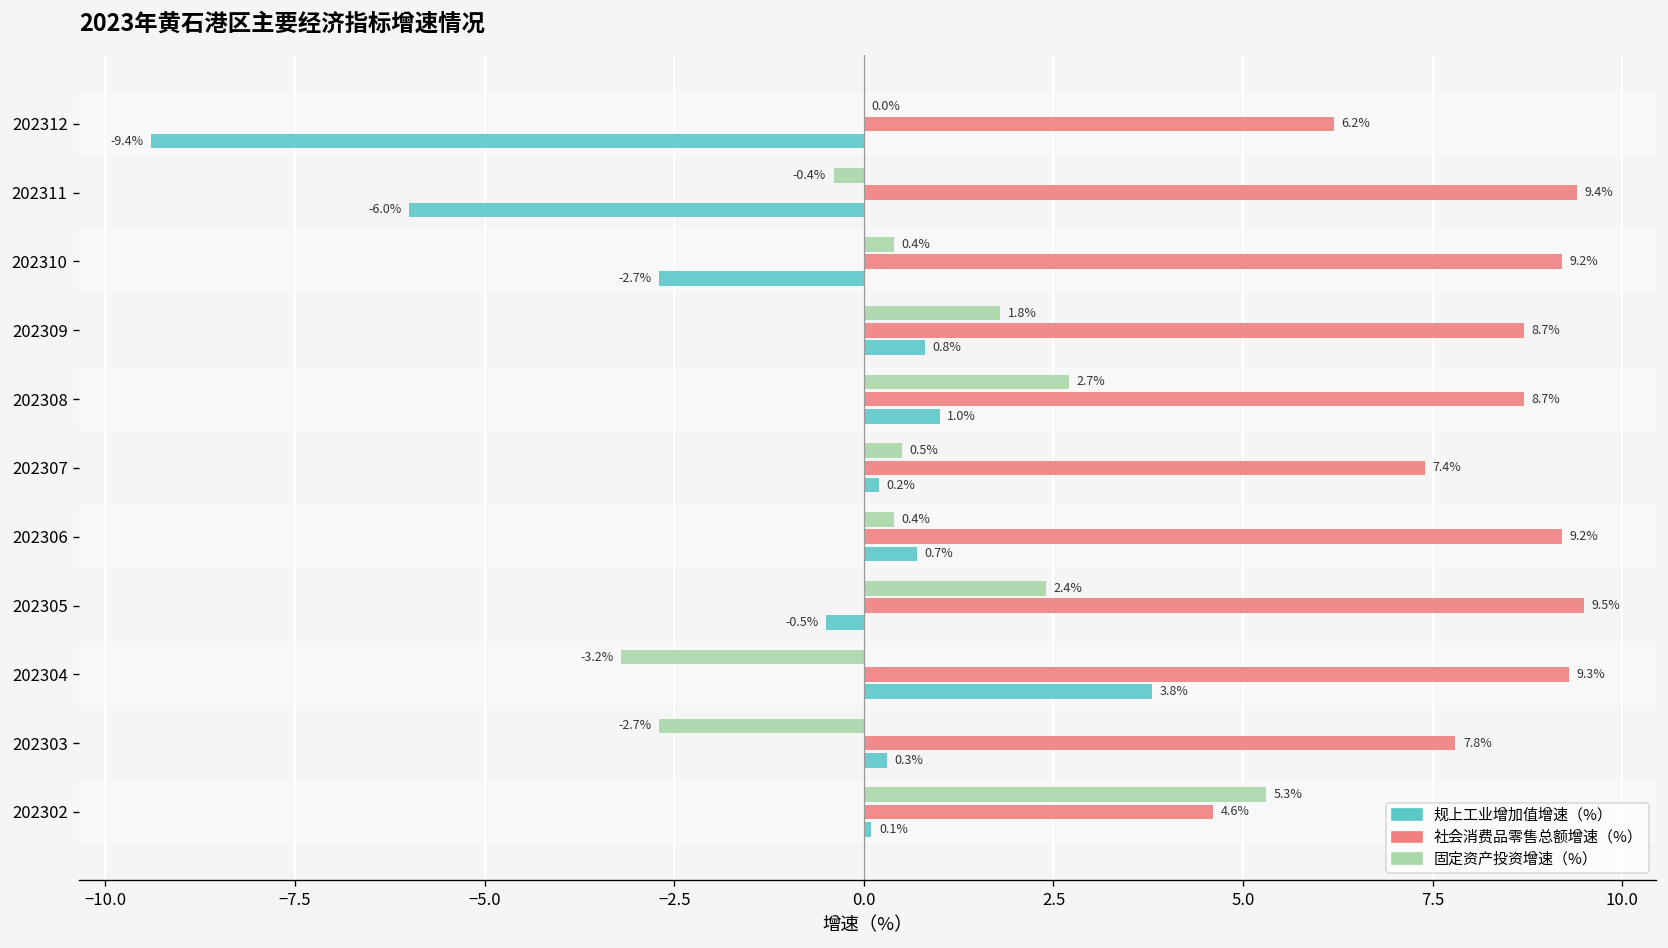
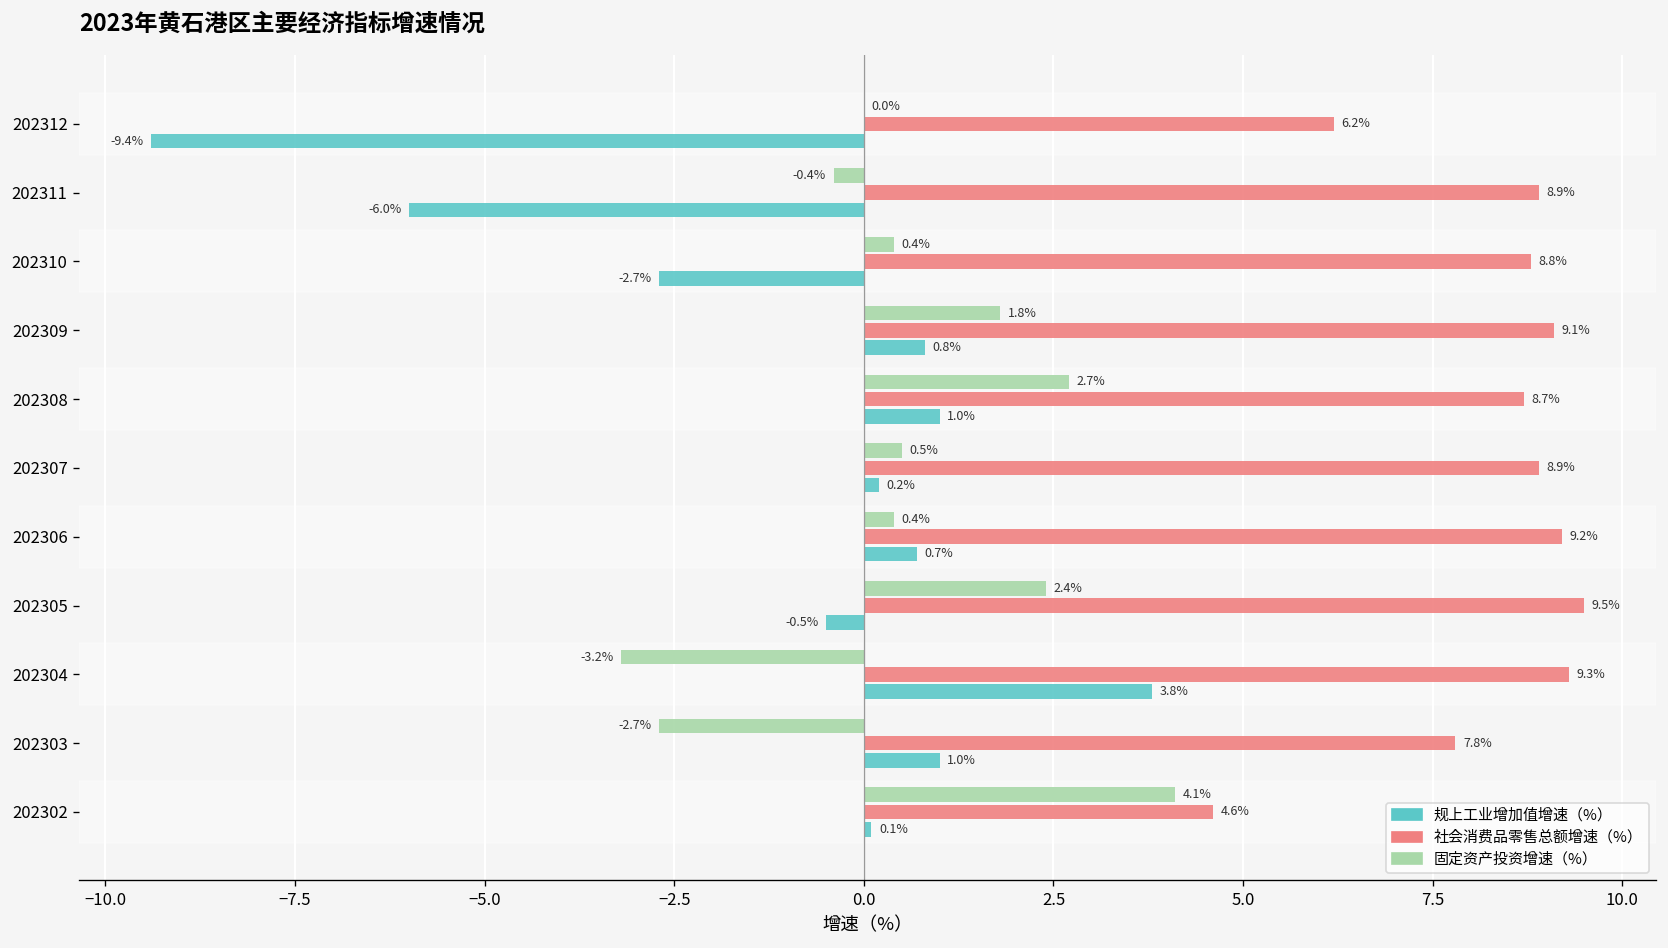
  {
    "规上工业增加值增速（%）": {
      "202312": "-9.4%",
      "202311": "-6.0%",
      "202310": "-2.7%",
      "202309": "0.8%",
      "202308": "1.0%",
      "202307": "0.2%",
      "202306": "0.7%",
      "202305": "-0.5%",
      "202304": "3.8%",
-     "202303": "0.3%",
+     "202303": "1.0%",
      "202302": "0.1%"
    },
    "社会消费品零售总额增速（%）": {
      "202312": "6.2%",
-     "202311": "9.4%",
-     "202310": "9.2%",
-     "202309": "8.7%",
+     "202311": "8.9%",
+     "202310": "8.8%",
+     "202309": "9.1%",
      "202308": "8.7%",
-     "202307": "7.4%",
+     "202307": "8.9%",
      "202306": "9.2%",
      "202305": "9.5%",
      "202304": "9.3%",
      "202303": "7.8%",
      "202302": "4.6%"
    },
    "固定资产投资增速（%）": {
      "202312": "0.0%",
      "202311": "-0.4%",
      "202310": "0.4%",
      "202309": "1.8%",
      "202308": "2.7%",
      "202307": "0.5%",
      "202306": "0.4%",
      "202305": "2.4%",
      "202304": "-3.2%",
      "202303": "-2.7%",
-     "202302": "5.3%"
+     "202302": "4.1%"
    }
  }
